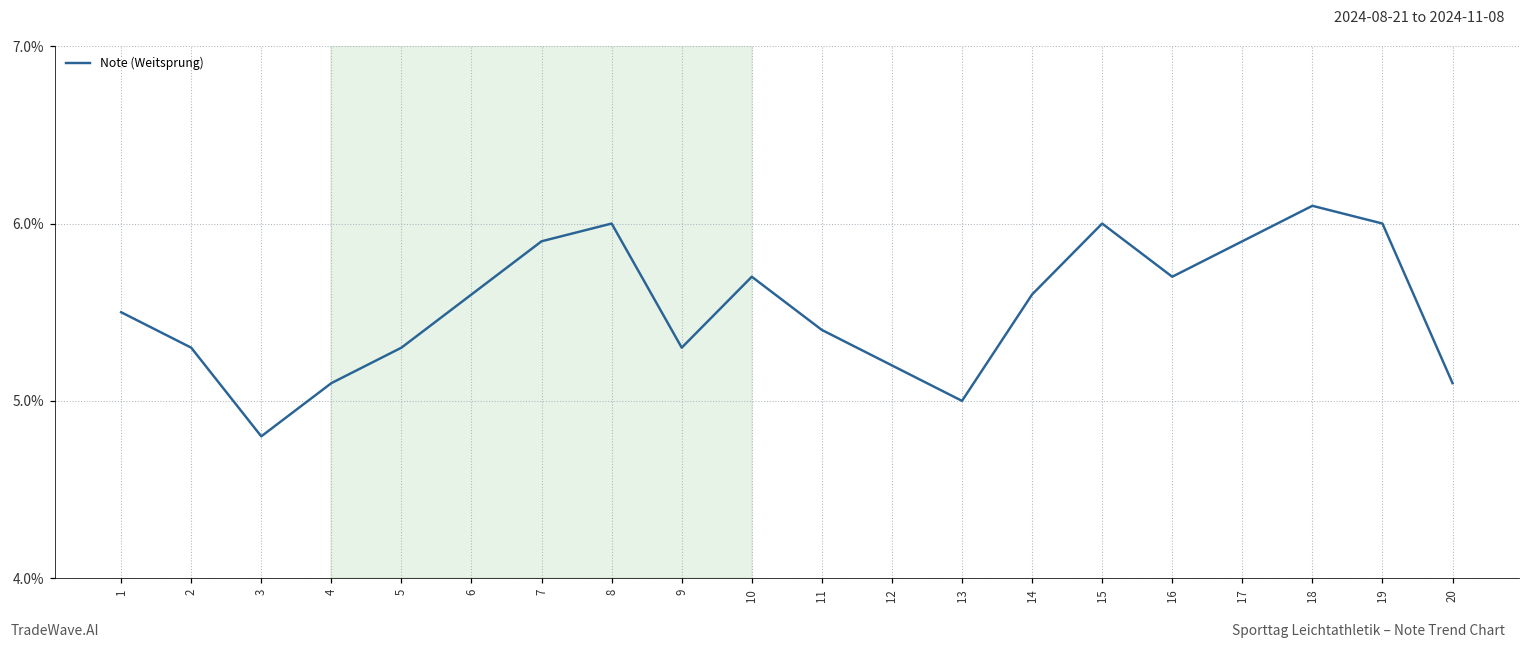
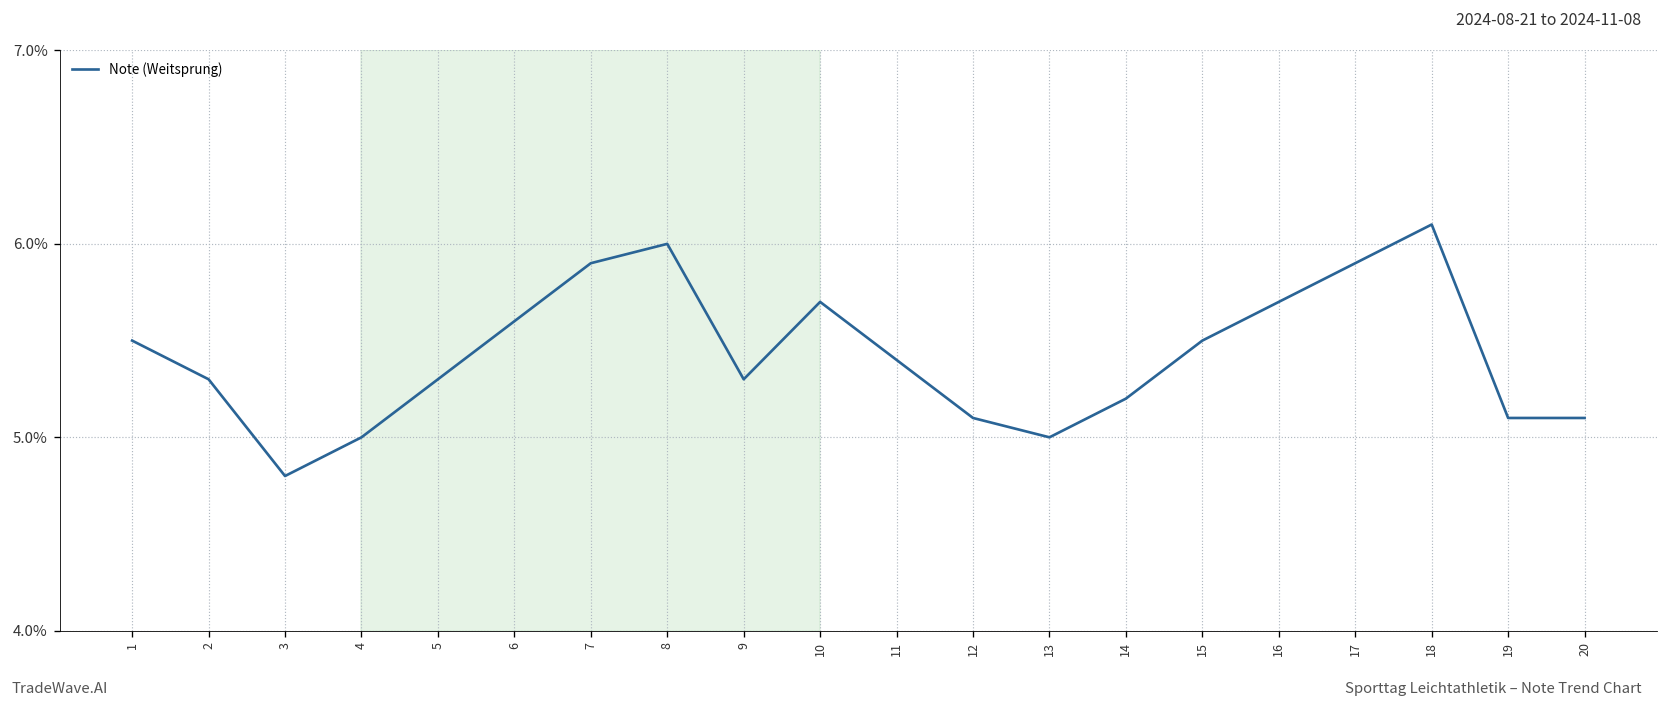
  {
    "1": "5.5%",
    "2": "5.3%",
    "3": "4.8%",
-   "4": "5.1%",
+   "4": "5.0%",
    "5": "5.3%",
    "6": "5.6%",
    "7": "5.9%",
    "8": "6.0%",
    "9": "5.3%",
    "10": "5.7%",
    "11": "5.4%",
-   "12": "5.2%",
+   "12": "5.1%",
    "13": "5.0%",
-   "14": "5.6%",
-   "15": "6.0%",
+   "14": "5.2%",
+   "15": "5.5%",
    "16": "5.7%",
    "17": "5.9%",
    "18": "6.1%",
-   "19": "6.0%",
+   "19": "5.1%",
    "20": "5.1%"
  }
